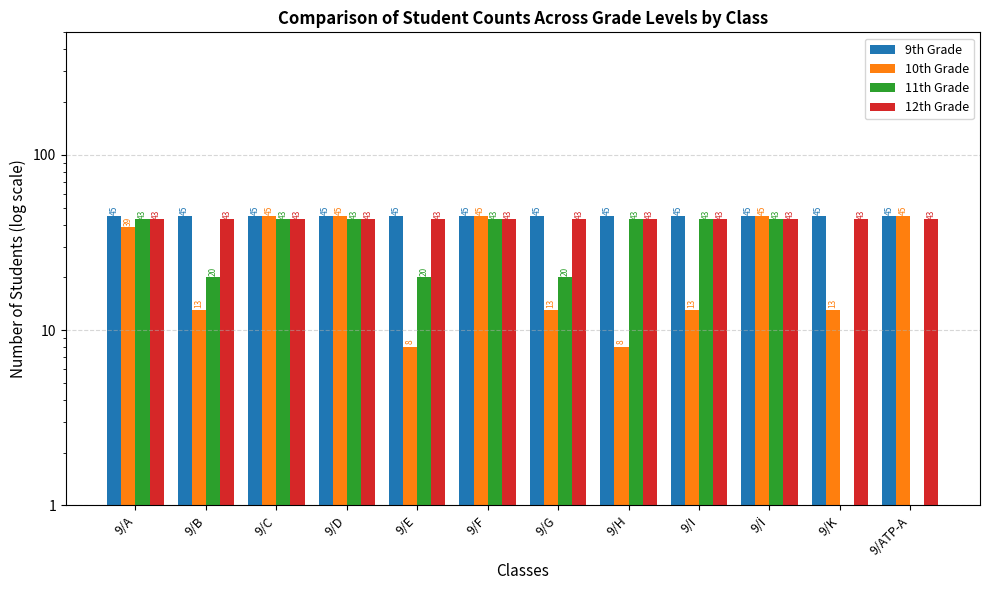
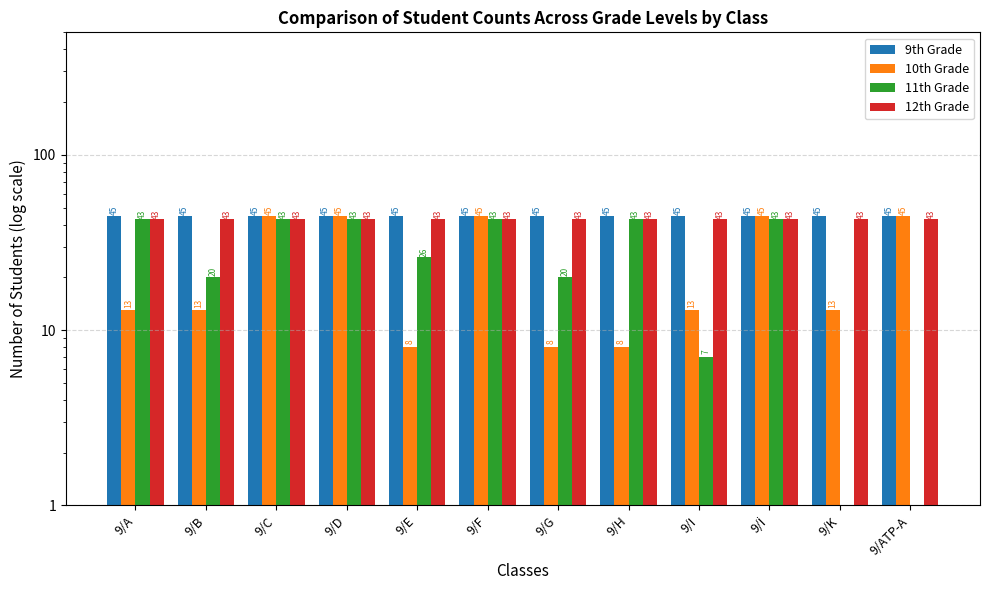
  {
    "9th Grade": {
      "9/A": 45,
      "9/B": 45,
      "9/C": 45,
      "9/D": 45,
      "9/E": 45,
      "9/F": 45,
      "9/G": 45,
      "9/H": 45,
      "9/I": 45,
      "9/İ": 45,
      "9/K": 45,
      "9/ATP-A": 45
    },
    "10th Grade": {
-     "9/A": 39,
+     "9/A": 13,
      "9/B": 13,
      "9/C": 45,
      "9/D": 45,
      "9/E": 8,
      "9/F": 45,
-     "9/G": 13,
+     "9/G": 8,
      "9/H": 8,
      "9/I": 13,
      "9/İ": 45,
      "9/K": 13,
      "9/ATP-A": 45
    },
    "11th Grade": {
      "9/A": 43,
      "9/B": 20,
      "9/C": 43,
      "9/D": 43,
-     "9/E": 20,
+     "9/E": 26,
      "9/F": 43,
      "9/G": 20,
      "9/H": 43,
-     "9/I": 43,
+     "9/I": 7,
      "9/İ": 43
    },
    "12th Grade": {
      "9/A": 43,
      "9/B": 43,
      "9/C": 43,
      "9/D": 43,
      "9/E": 43,
      "9/F": 43,
      "9/G": 43,
      "9/H": 43,
      "9/I": 43,
      "9/İ": 43,
      "9/K": 43,
      "9/ATP-A": 43
    }
  }
